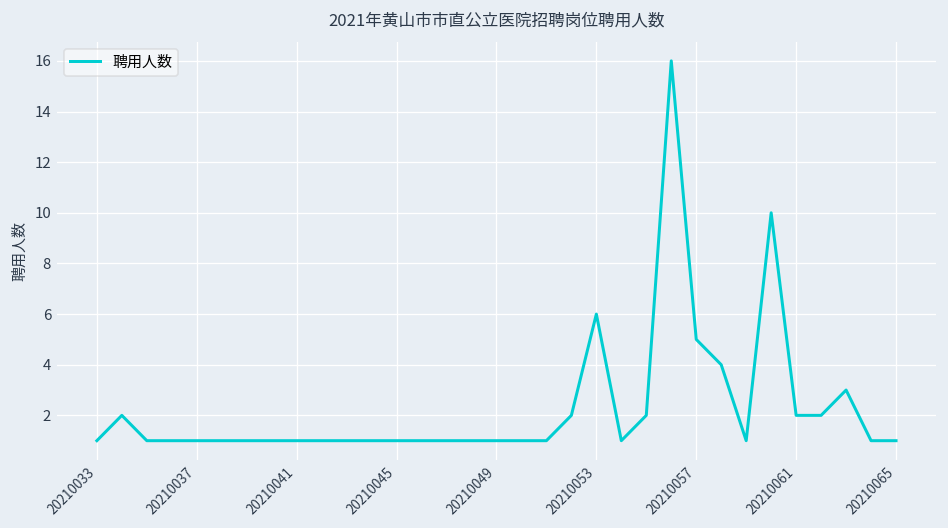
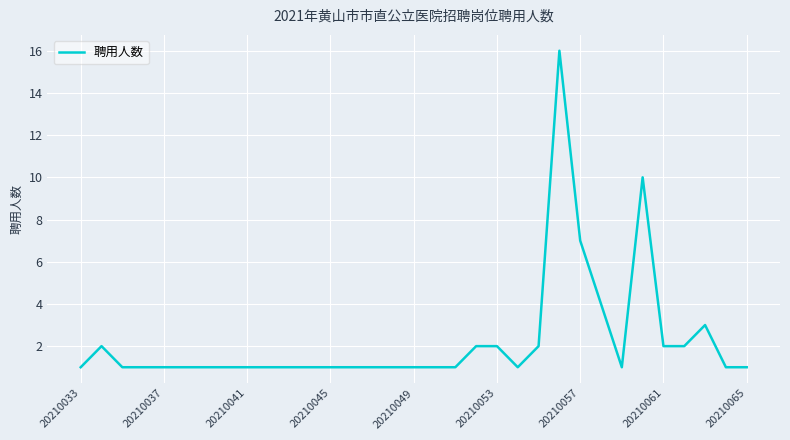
  {
    "20210033": 1,
    "20210037": 1,
    "20210041": 1,
    "20210045": 1,
    "20210049": 1,
-   "20210053": 6,
-   "20210057": 5,
+   "20210053": 2,
+   "20210057": 7,
    "20210061": 2,
    "20210065": 1
  }
